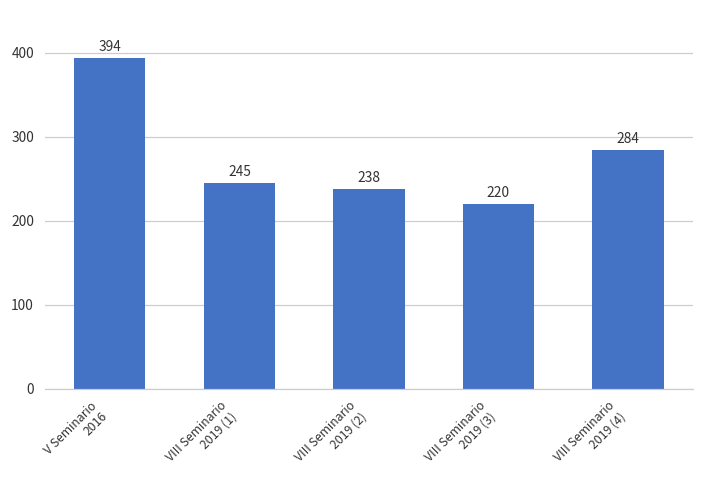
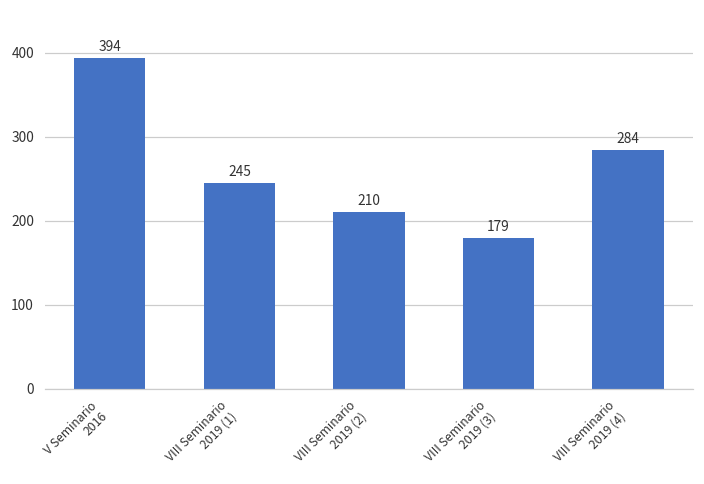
  {
    "V Seminario 2016": 394,
    "VIII Seminario 2019 (1)": 245,
-   "VIII Seminario 2019 (2)": 238,
-   "VIII Seminario 2019 (3)": 220,
+   "VIII Seminario 2019 (2)": 210,
+   "VIII Seminario 2019 (3)": 179,
    "VIII Seminario 2019 (4)": 284
  }
